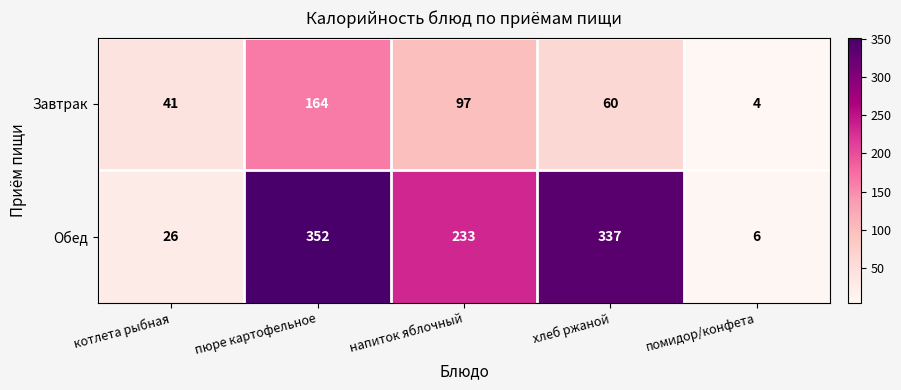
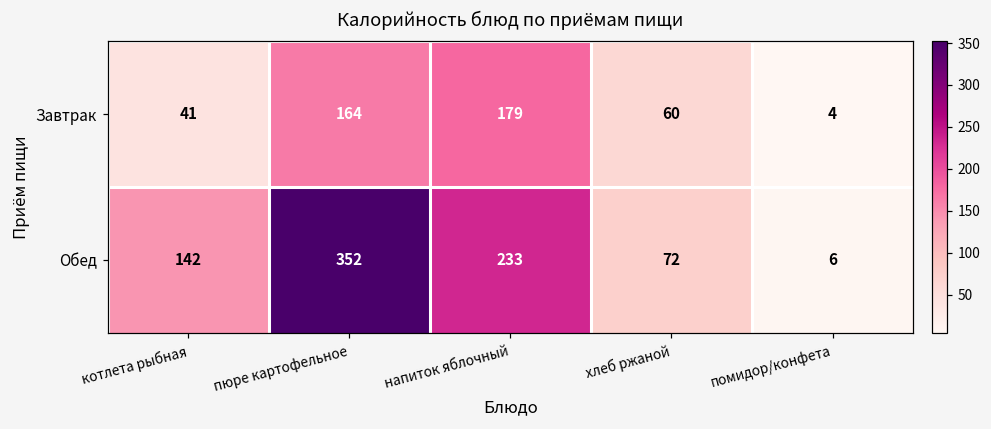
  {
    "Завтрак": {
      "котлета рыбная": 41,
      "пюре картофельное": 164,
-     "напиток яблочный": 97,
+     "напиток яблочный": 179,
      "хлеб ржаной": 60,
      "помидор/конфета": 4
    },
    "Обед": {
-     "котлета рыбная": 26,
+     "котлета рыбная": 142,
      "пюре картофельное": 352,
      "напиток яблочный": 233,
-     "хлеб ржаной": 337,
+     "хлеб ржаной": 72,
      "помидор/конфета": 6
    }
  }
